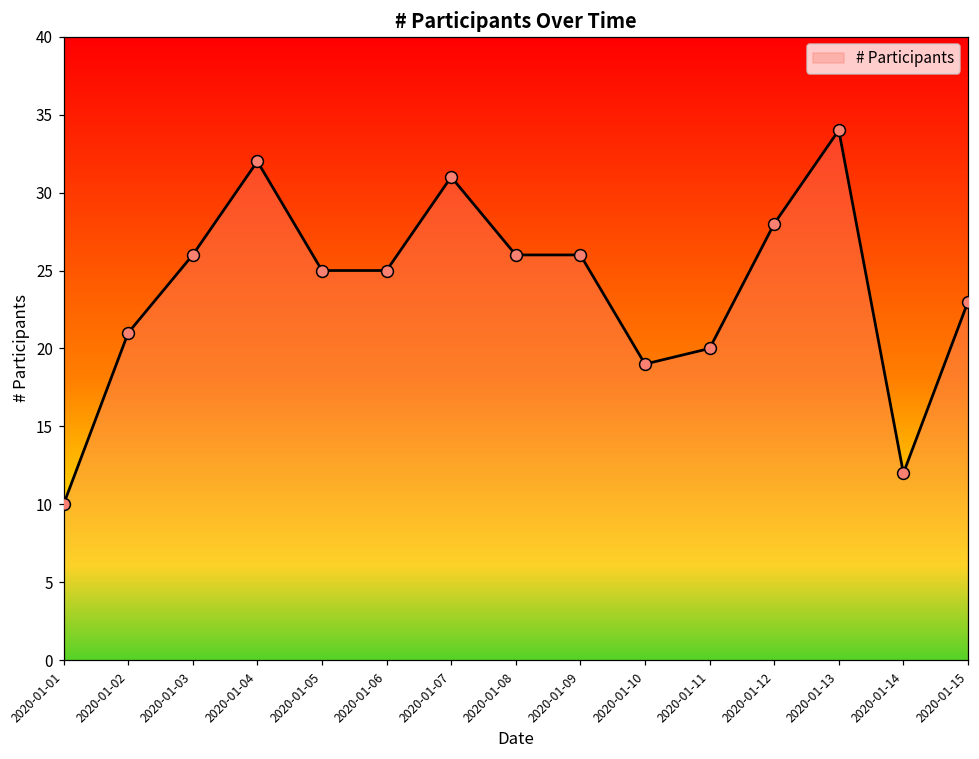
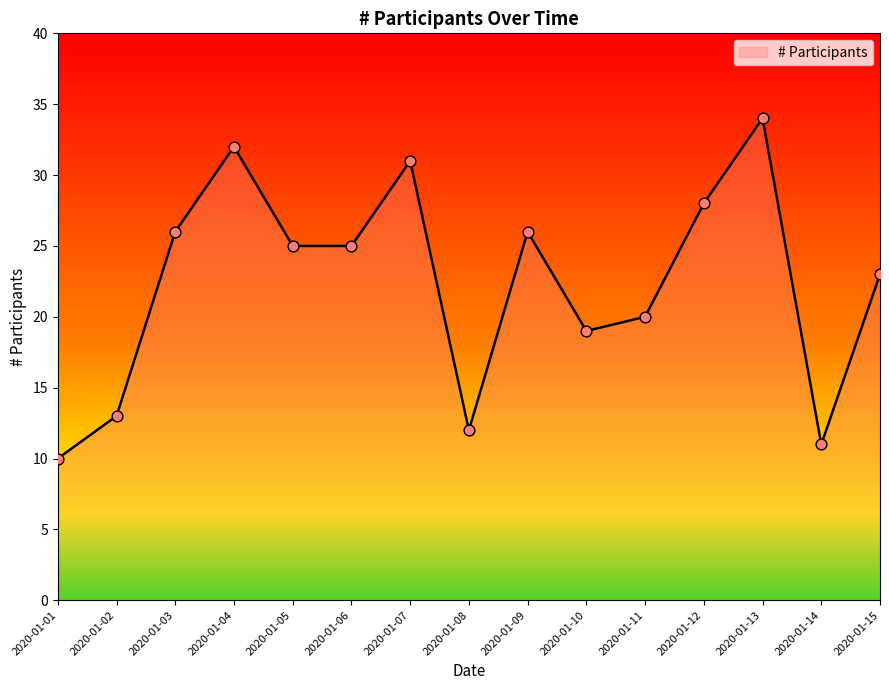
  {
    "2020-01-01": 10,
-   "2020-01-02": 21,
+   "2020-01-02": 13,
    "2020-01-03": 26,
    "2020-01-04": 32,
    "2020-01-05": 25,
    "2020-01-06": 25,
    "2020-01-07": 31,
-   "2020-01-08": 26,
+   "2020-01-08": 12,
    "2020-01-09": 26,
    "2020-01-10": 19,
    "2020-01-11": 20,
    "2020-01-12": 28,
    "2020-01-13": 34,
-   "2020-01-14": 12,
+   "2020-01-14": 11,
    "2020-01-15": 23
  }
